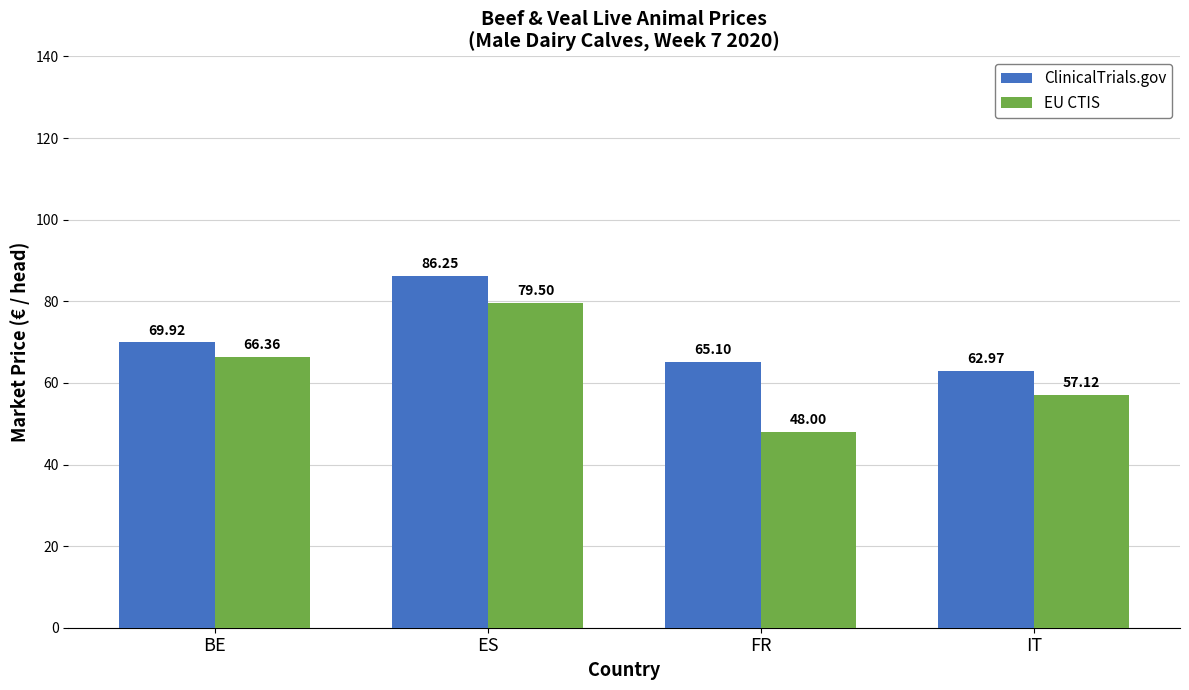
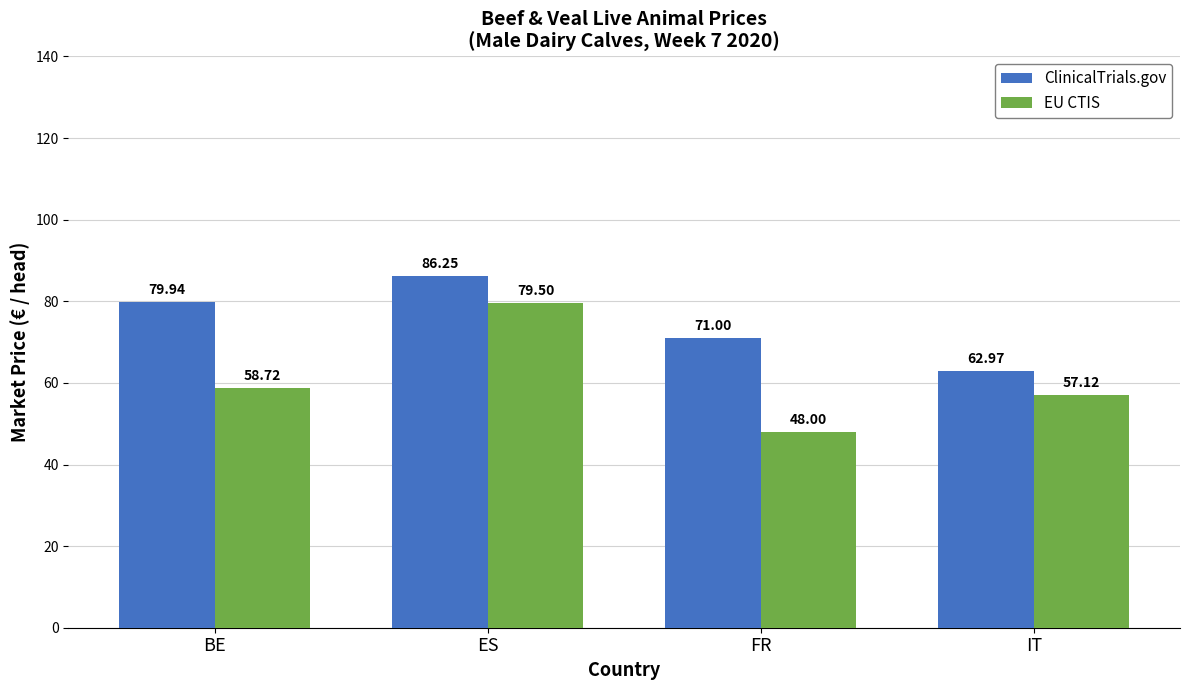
  {
    "ClinicalTrials.gov": {
-     "BE": 69.92,
+     "BE": 79.94,
      "ES": 86.25,
-     "FR": 65.10,
+     "FR": 71.00,
      "IT": 62.97
    },
    "EU CTIS": {
-     "BE": 66.36,
+     "BE": 58.72,
      "ES": 79.50,
      "FR": 48.00,
      "IT": 57.12
    }
  }
